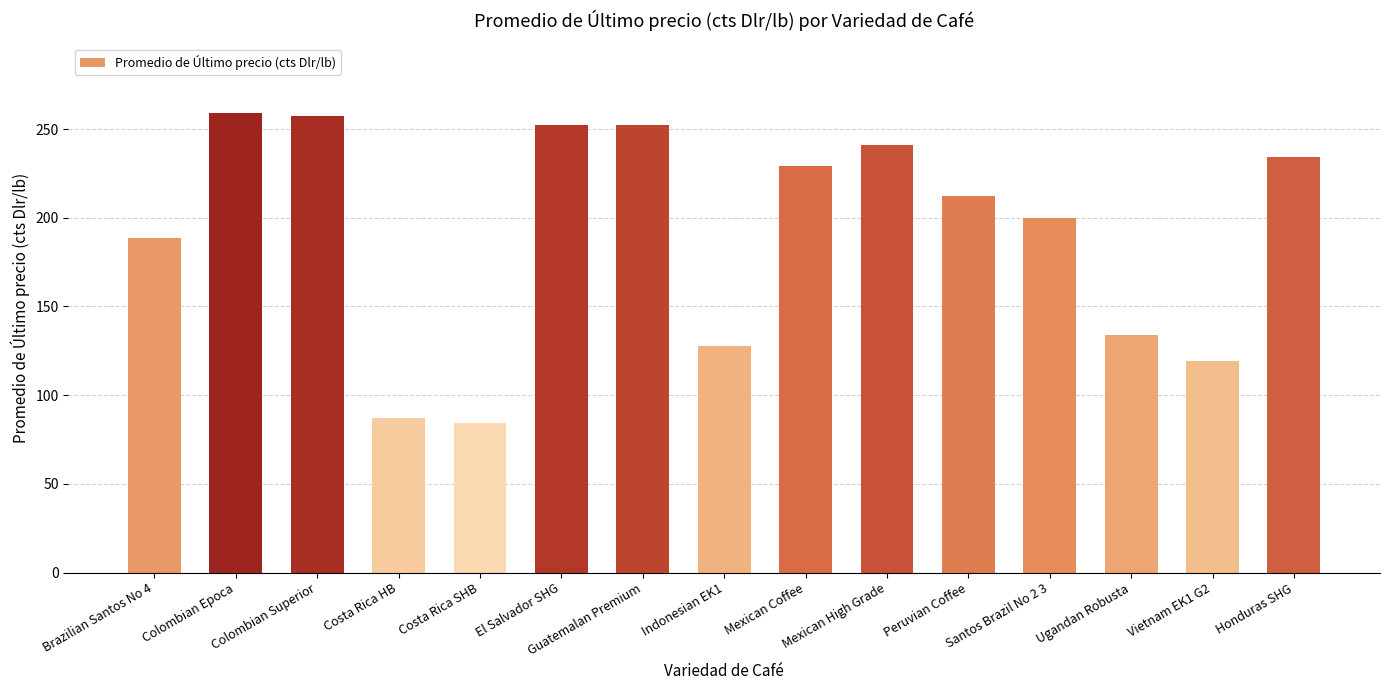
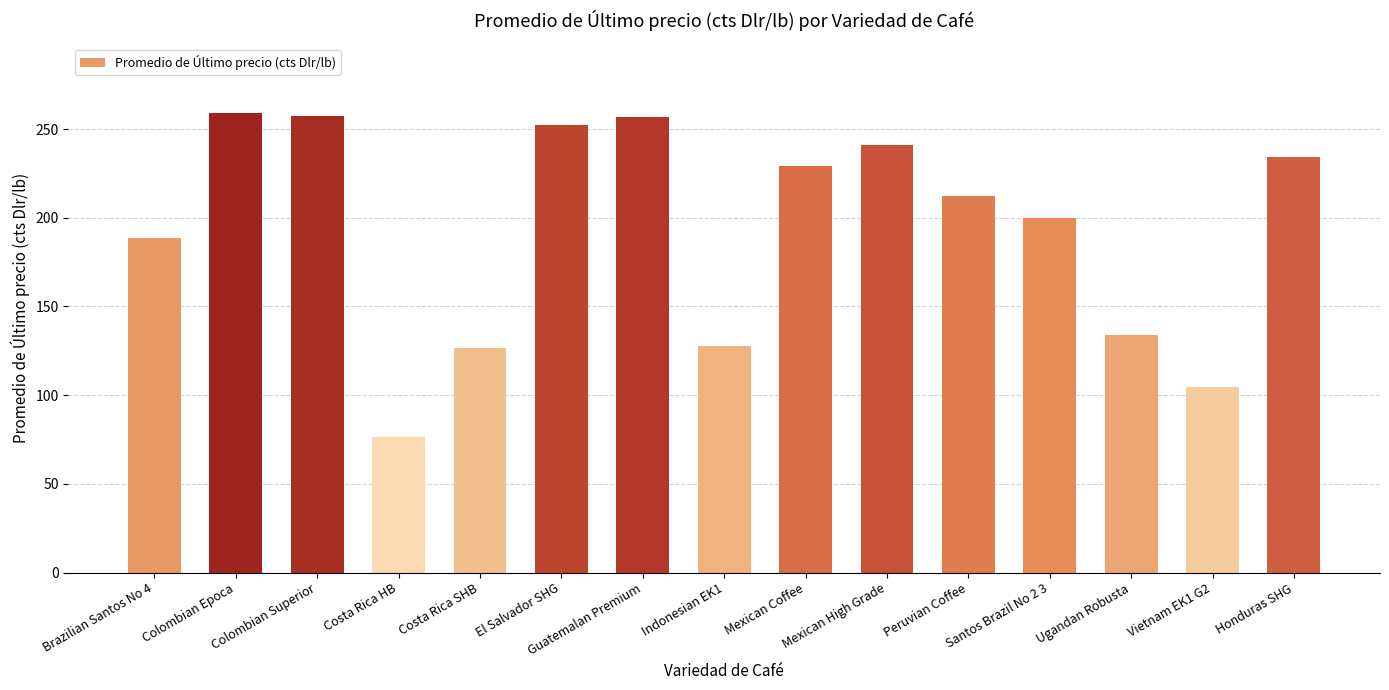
  {
    "Brazilian Santos No 4": 189,
    "Colombian Epoca": 259,
    "Colombian Superior": 257,
-   "Costa Rica HB": 87,
-   "Costa Rica SHB": 84,
+   "Costa Rica HB": 77,
+   "Costa Rica SHB": 127,
    "El Salvador SHG": 252,
-   "Guatemalan Premium": 252,
+   "Guatemalan Premium": 257,
    "Indonesian EK1": 128,
    "Mexican Coffee": 229,
    "Mexican High Grade": 241,
    "Peruvian Coffee": 212,
    "Santos Brazil No 2 3": 200,
    "Ugandan Robusta": 134,
-   "Vietnam EK1 G2": 119,
+   "Vietnam EK1 G2": 105,
    "Honduras SHG": 234
  }
